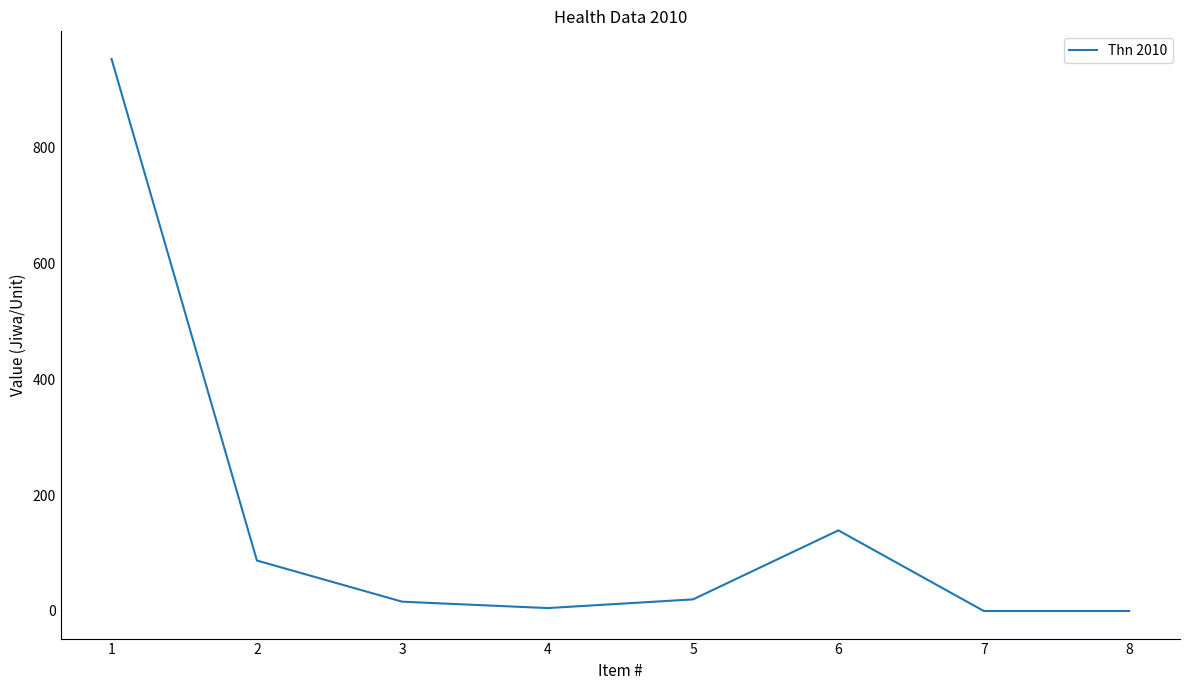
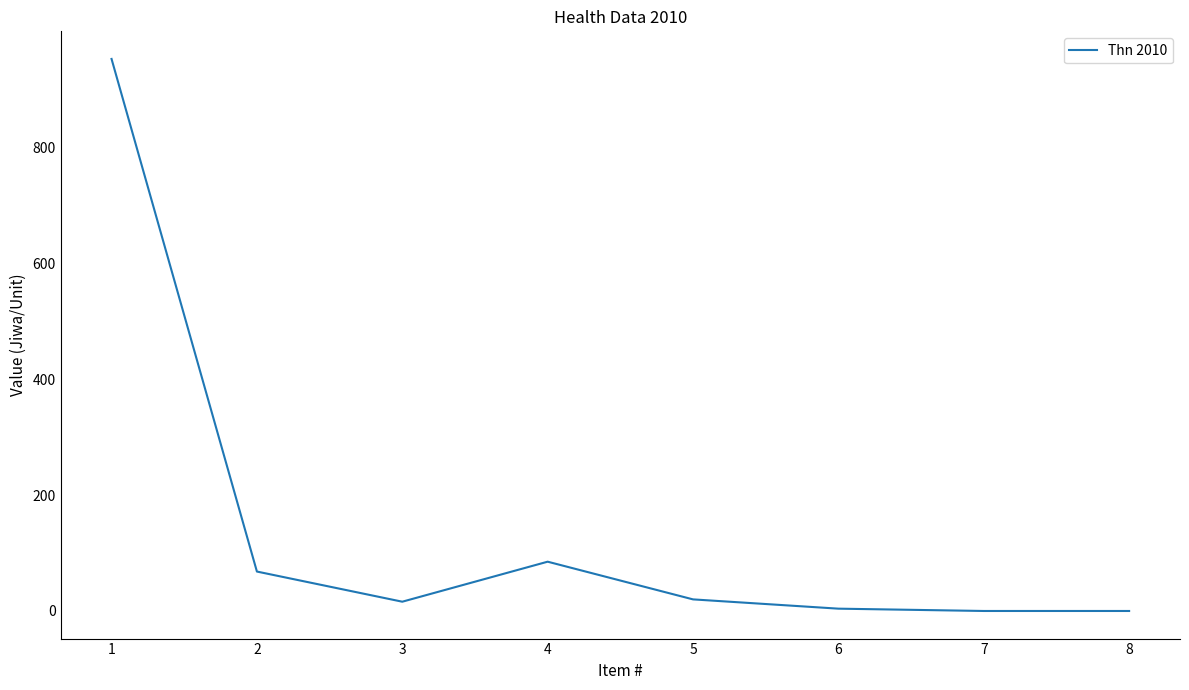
  {
    "1": 950,
-   "2": 90,
+   "2": 70,
    "3": 20,
-   "4": 10,
+   "4": 90,
    "5": 20,
-   "6": 140,
+   "6": 0,
    "7": 0,
    "8": 0
  }
